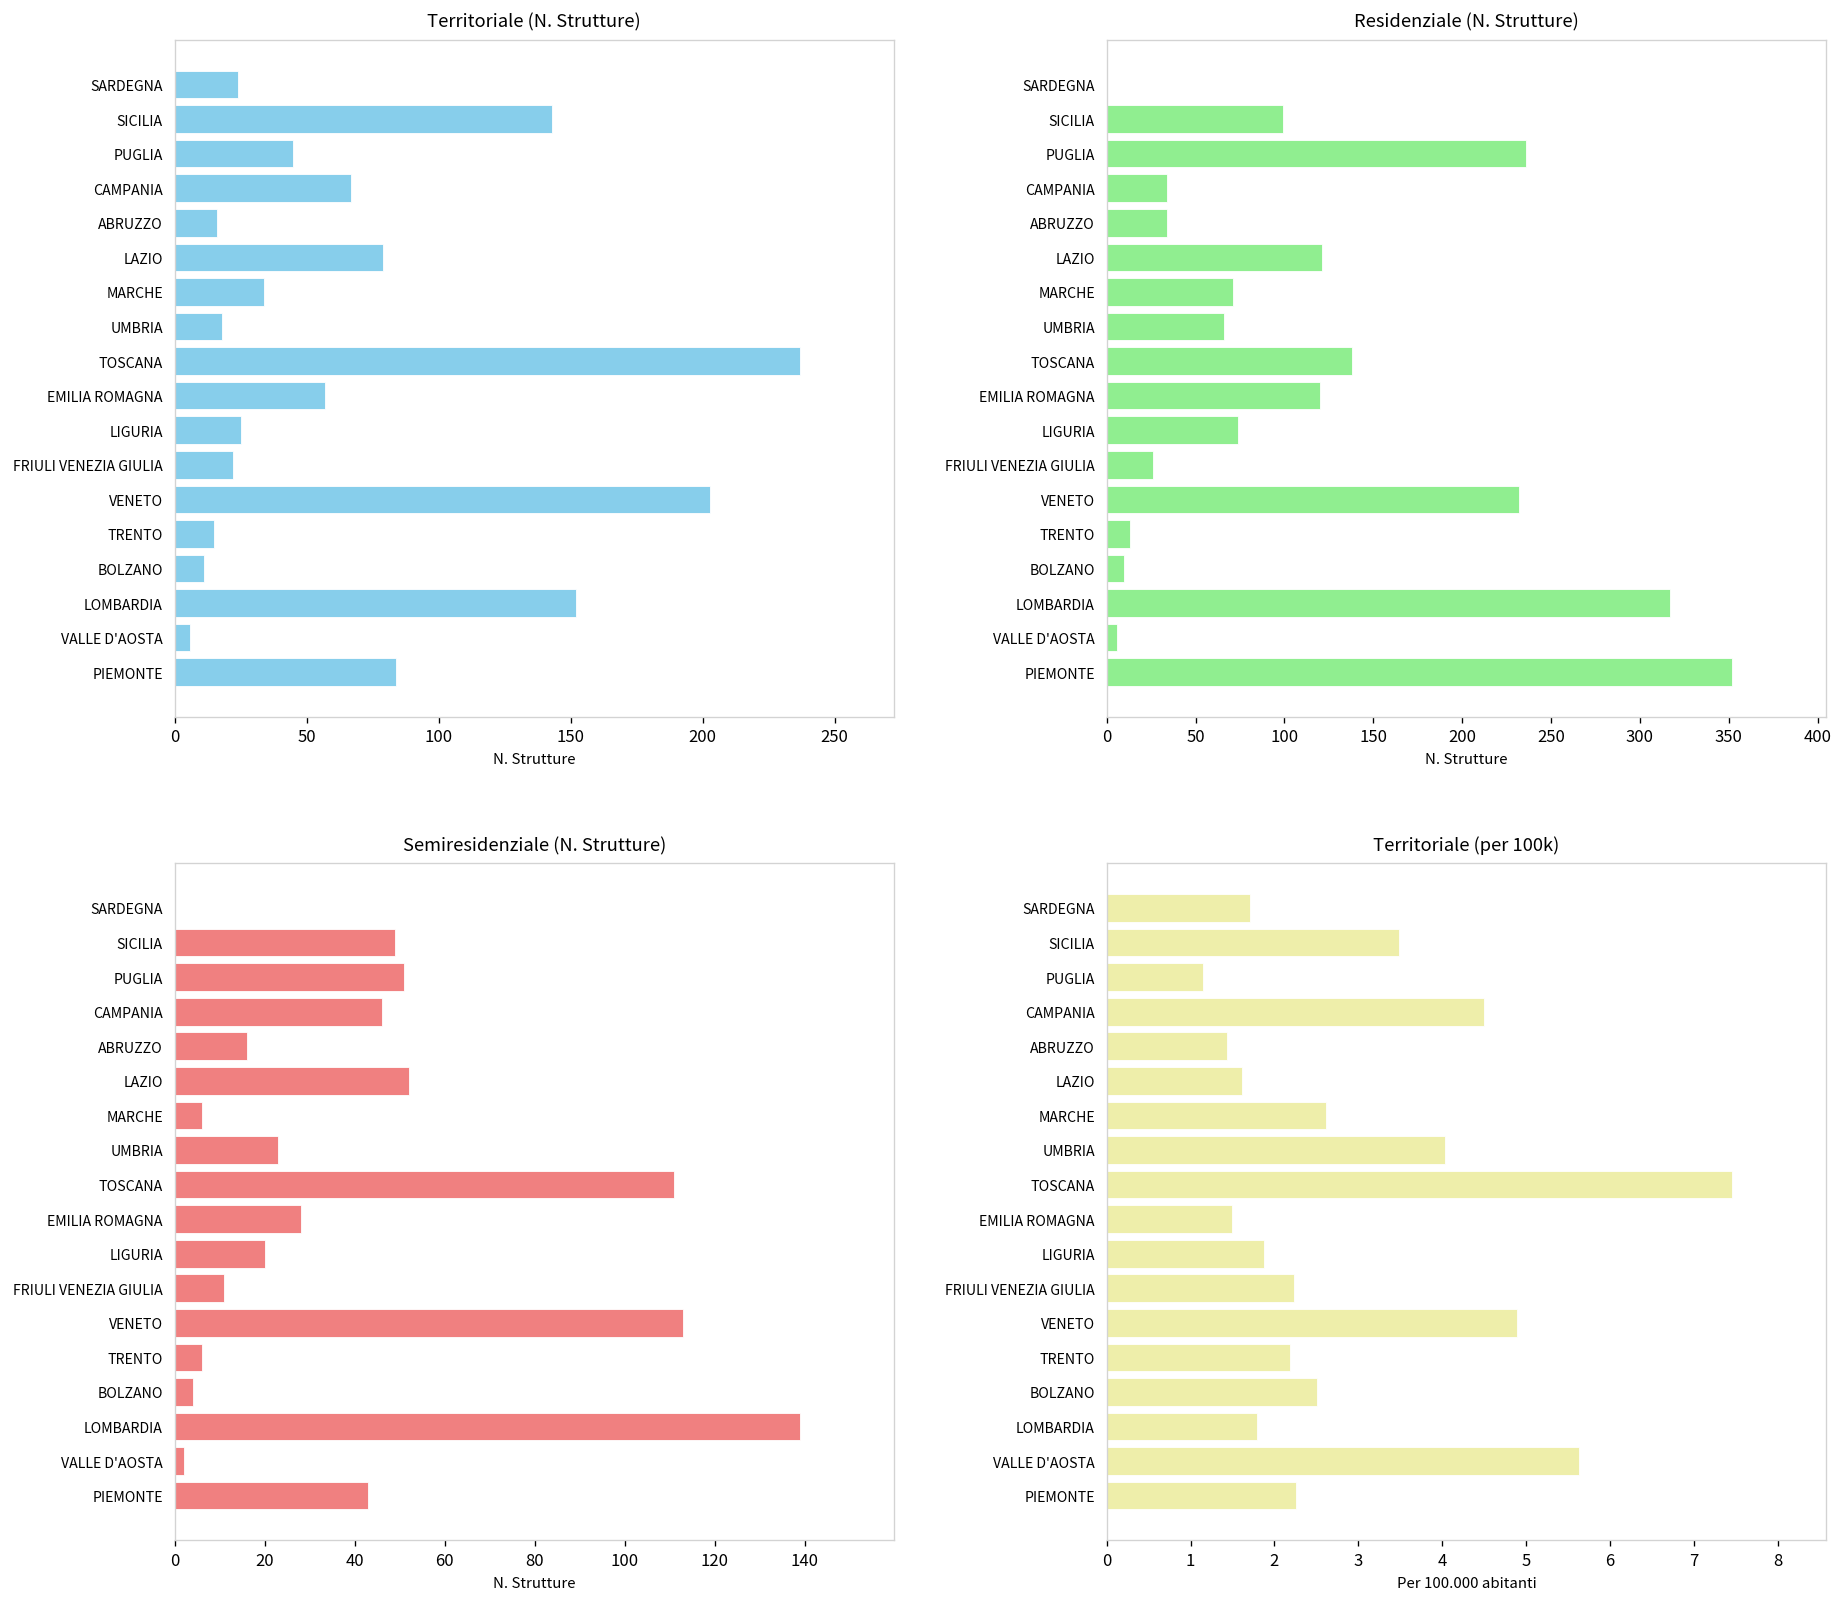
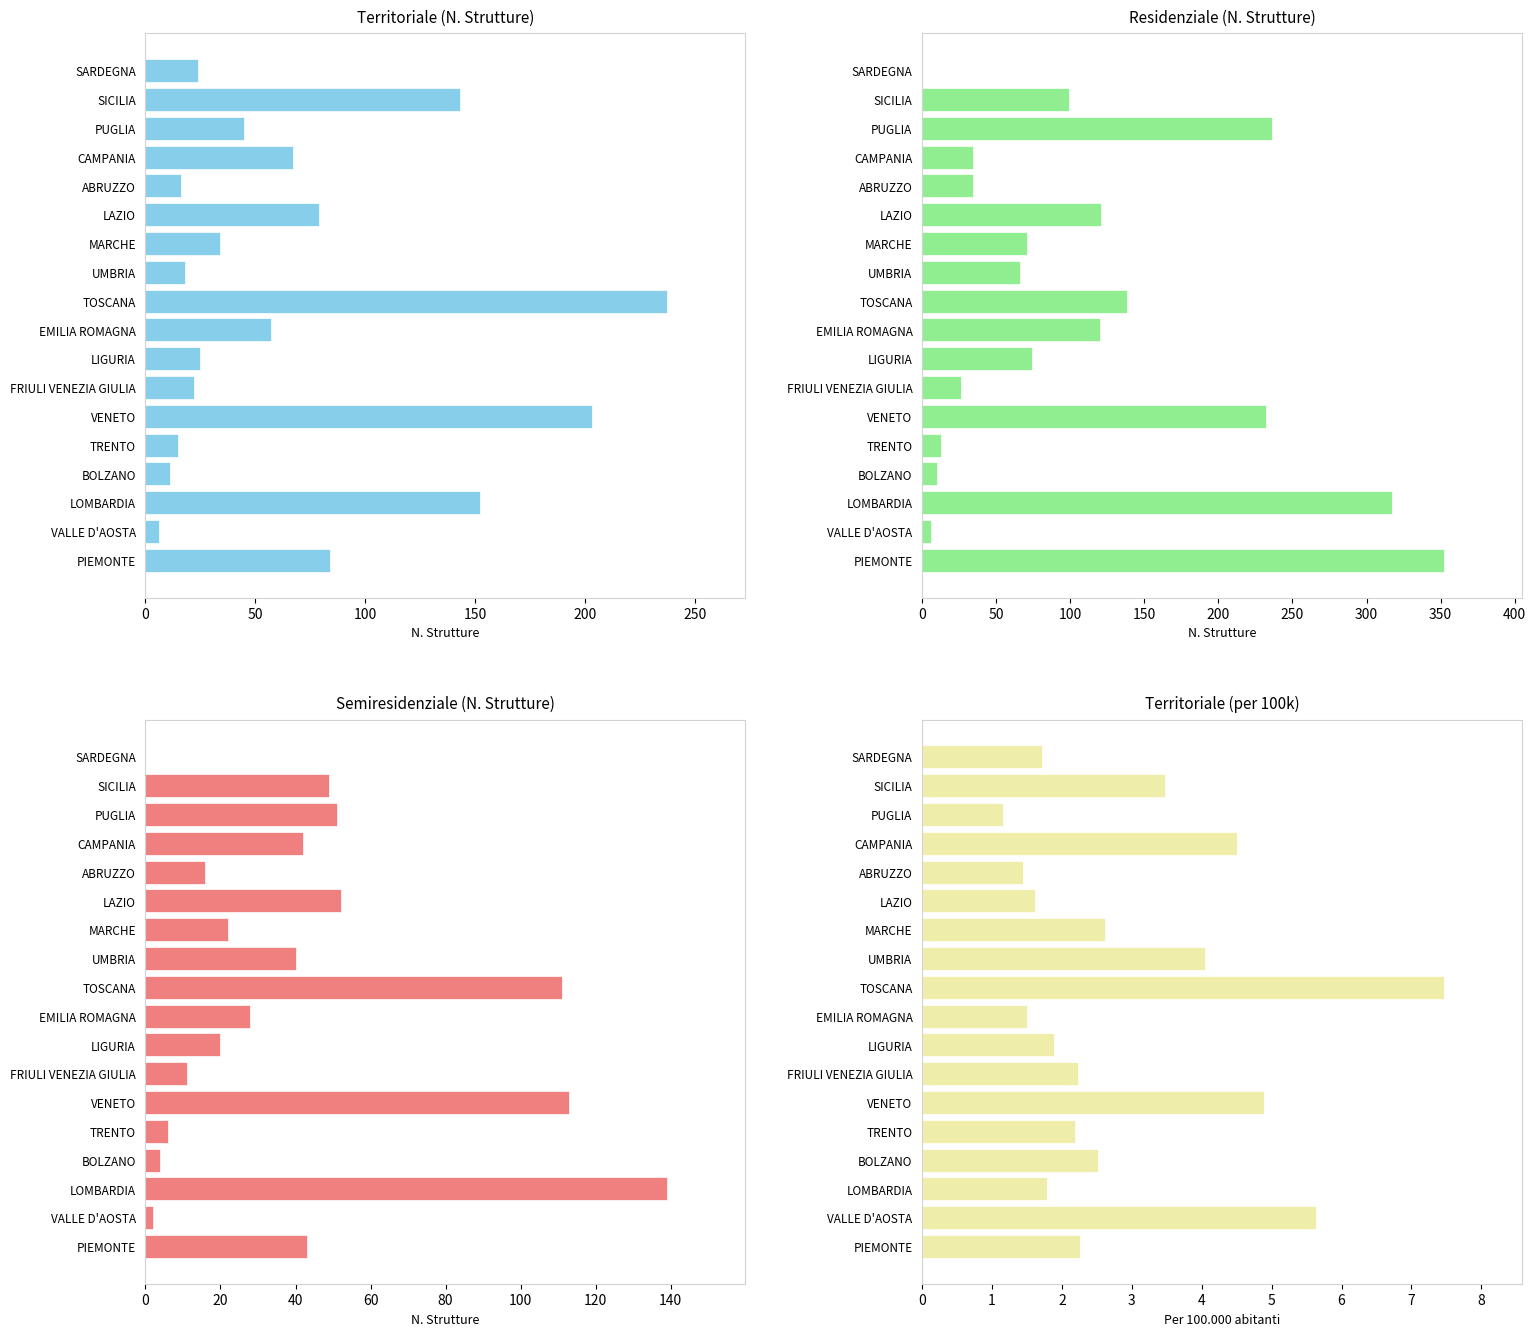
  {
    "Territoriale (N. Strutture)": {
      "SARDEGNA": 24,
      "SICILIA": 143,
      "PUGLIA": 45,
      "CAMPANIA": 67,
      "ABRUZZO": 16,
      "LAZIO": 79,
      "MARCHE": 34,
      "UMBRIA": 18,
      "TOSCANA": 237,
      "EMILIA ROMAGNA": 57,
      "LIGURIA": 25,
      "FRIULI VENEZIA GIULIA": 22,
      "VENETO": 203,
      "TRENTO": 15,
      "BOLZANO": 11,
      "LOMBARDIA": 152,
      "VALLE D'AOSTA": 6,
      "PIEMONTE": 84
    },
    "Residenziale (N. Strutture)": {
      "SARDEGNA": 0,
      "SICILIA": 99,
      "PUGLIA": 236,
      "CAMPANIA": 34,
      "ABRUZZO": 34,
      "LAZIO": 121,
      "MARCHE": 71,
      "UMBRIA": 66,
      "TOSCANA": 138,
      "EMILIA ROMAGNA": 120,
      "LIGURIA": 74,
      "FRIULI VENEZIA GIULIA": 26,
      "VENETO": 232,
      "TRENTO": 13,
      "BOLZANO": 10,
      "LOMBARDIA": 317,
      "VALLE D'AOSTA": 6,
      "PIEMONTE": 352
    },
    "Semiresidenziale (N. Strutture)": {
      "SARDEGNA": 0,
      "SICILIA": 49,
      "PUGLIA": 51,
-     "CAMPANIA": 46,
+     "CAMPANIA": 42,
      "ABRUZZO": 16,
      "LAZIO": 52,
-     "MARCHE": 6,
-     "UMBRIA": 23,
+     "MARCHE": 22,
+     "UMBRIA": 40,
      "TOSCANA": 111,
      "EMILIA ROMAGNA": 28,
      "LIGURIA": 20,
      "FRIULI VENEZIA GIULIA": 11,
      "VENETO": 113,
      "TRENTO": 6,
      "BOLZANO": 4,
      "LOMBARDIA": 139,
      "VALLE D'AOSTA": 2,
      "PIEMONTE": 43
    },
    "Territoriale (per 100k)": {
      "SARDEGNA": 1.7,
      "SICILIA": 3.5,
      "PUGLIA": 1.2,
      "CAMPANIA": 4.5,
      "ABRUZZO": 1.4,
      "LAZIO": 1.6,
      "MARCHE": 2.6,
      "UMBRIA": 4.0,
      "TOSCANA": 7.5,
      "EMILIA ROMAGNA": 1.5,
      "LIGURIA": 1.9,
      "FRIULI VENEZIA GIULIA": 2.2,
      "VENETO": 4.9,
      "TRENTO": 2.2,
      "BOLZANO": 2.5,
      "LOMBARDIA": 1.8,
      "VALLE D'AOSTA": 5.6,
      "PIEMONTE": 2.3
    }
  }
